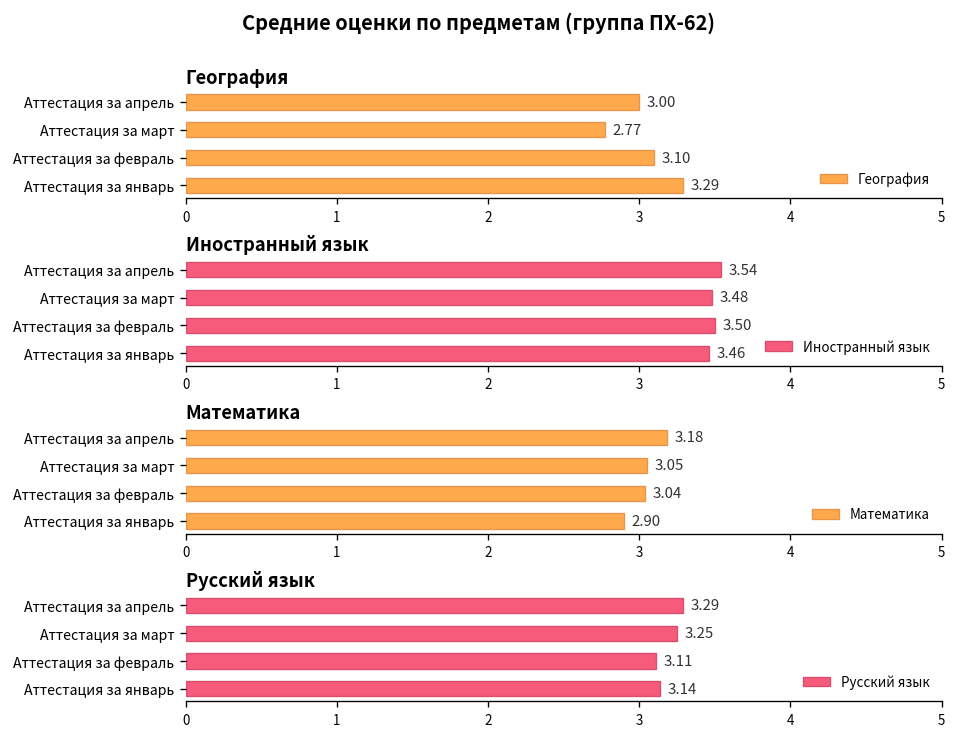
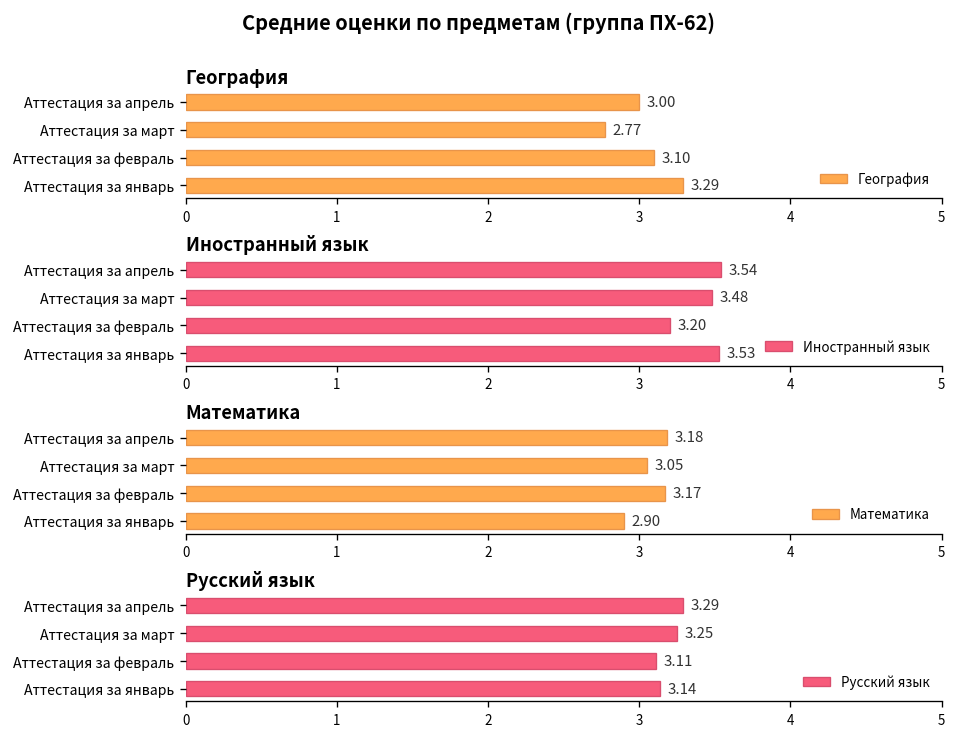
  {
    "География": {
      "Аттестация за апрель": 3.00,
      "Аттестация за март": 2.77,
      "Аттестация за февраль": 3.10,
      "Аттестация за январь": 3.29
    },
    "Иностранный язык": {
      "Аттестация за апрель": 3.54,
      "Аттестация за март": 3.48,
-     "Аттестация за февраль": 3.50,
-     "Аттестация за январь": 3.46
+     "Аттестация за февраль": 3.20,
+     "Аттестация за январь": 3.53
    },
    "Математика": {
      "Аттестация за апрель": 3.18,
      "Аттестация за март": 3.05,
-     "Аттестация за февраль": 3.04,
+     "Аттестация за февраль": 3.17,
      "Аттестация за январь": 2.90
    },
    "Русский язык": {
      "Аттестация за апрель": 3.29,
      "Аттестация за март": 3.25,
      "Аттестация за февраль": 3.11,
      "Аттестация за январь": 3.14
    }
  }
